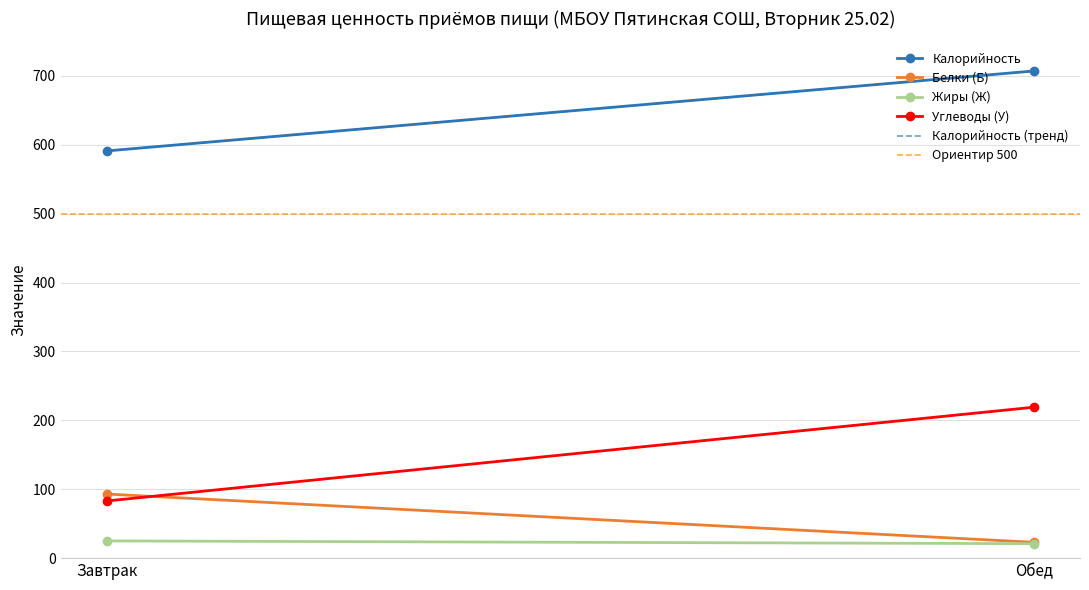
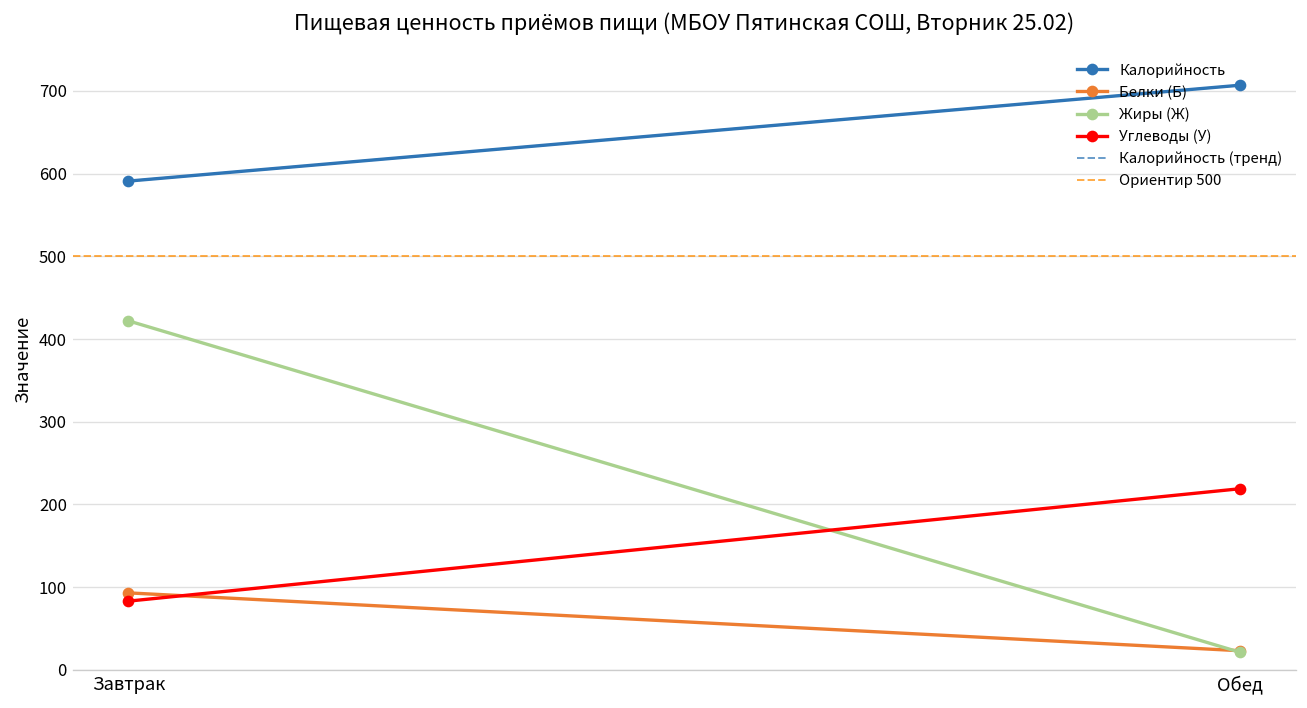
  {
    "Белки (Б)": {
      "Завтрак": 90
    },
    "Жиры (Ж)": {
-     "Завтрак": 30
+     "Завтрак": 420
    },
    "Углеводы (У)": {
      "Завтрак": 80,
      "Обед": 220
    }
  }
